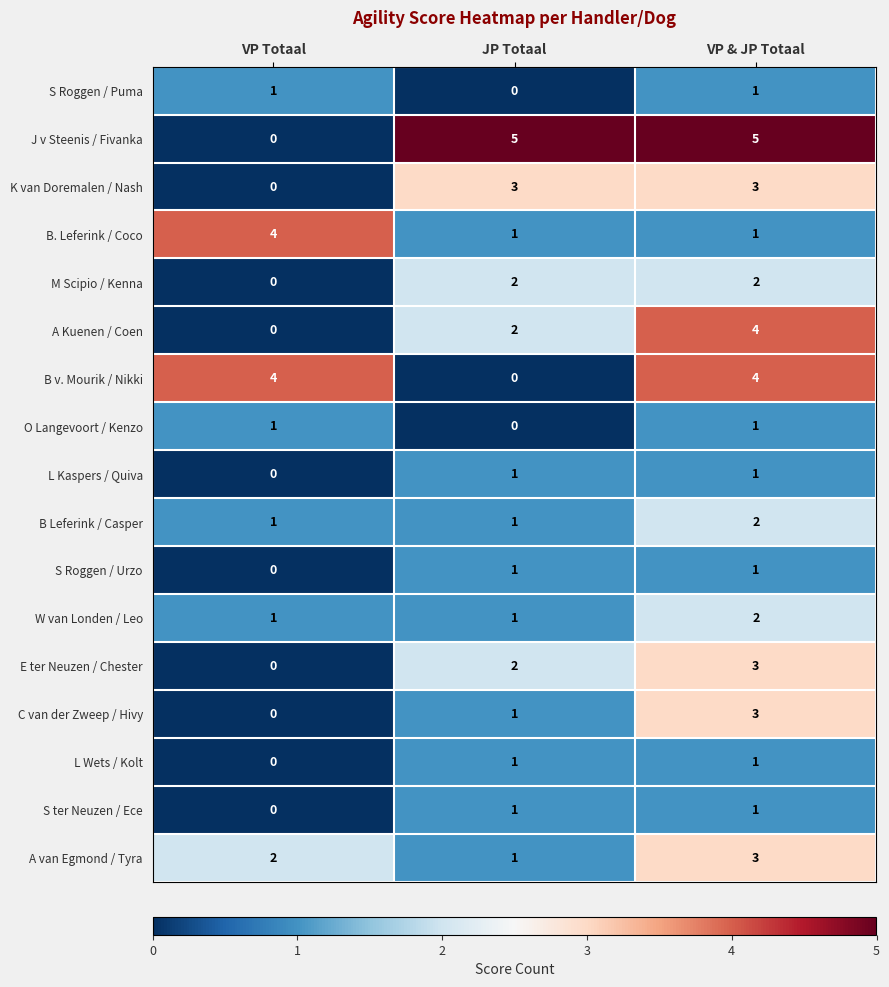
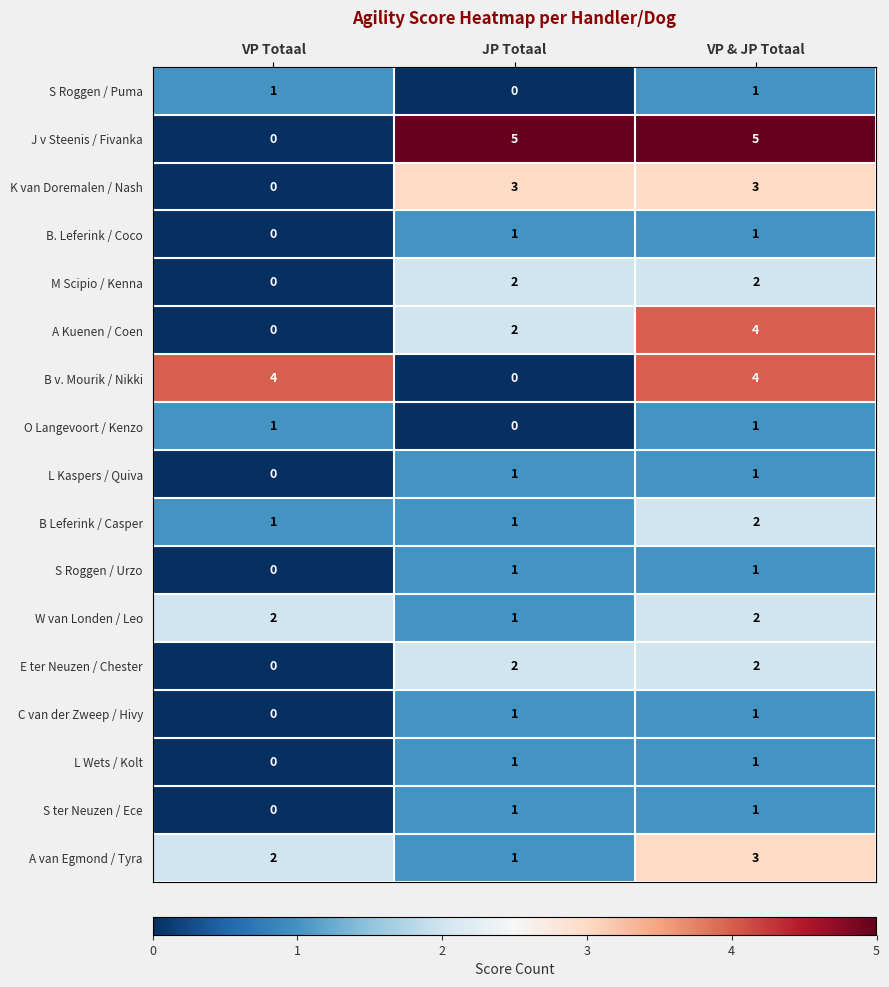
  {
    "S Roggen / Puma": {
      "VP Totaal": 1,
      "JP Totaal": 0,
      "VP & JP Totaal": 1
    },
    "J v Steenis / Fivanka": {
      "VP Totaal": 0,
      "JP Totaal": 5,
      "VP & JP Totaal": 5
    },
    "K van Doremalen / Nash": {
      "VP Totaal": 0,
      "JP Totaal": 3,
      "VP & JP Totaal": 3
    },
    "B. Leferink / Coco": {
-     "VP Totaal": 4,
+     "VP Totaal": 0,
      "JP Totaal": 1,
      "VP & JP Totaal": 1
    },
    "M Scipio / Kenna": {
      "VP Totaal": 0,
      "JP Totaal": 2,
      "VP & JP Totaal": 2
    },
    "A Kuenen / Coen": {
      "VP Totaal": 0,
      "JP Totaal": 2,
      "VP & JP Totaal": 4
    },
    "B v. Mourik / Nikki": {
      "VP Totaal": 4,
      "JP Totaal": 0,
      "VP & JP Totaal": 4
    },
    "O Langevoort / Kenzo": {
      "VP Totaal": 1,
      "JP Totaal": 0,
      "VP & JP Totaal": 1
    },
    "L Kaspers / Quiva": {
      "VP Totaal": 0,
      "JP Totaal": 1,
      "VP & JP Totaal": 1
    },
    "B Leferink / Casper": {
      "VP Totaal": 1,
      "JP Totaal": 1,
      "VP & JP Totaal": 2
    },
    "S Roggen / Urzo": {
      "VP Totaal": 0,
      "JP Totaal": 1,
      "VP & JP Totaal": 1
    },
    "W van Londen / Leo": {
-     "VP Totaal": 1,
+     "VP Totaal": 2,
      "JP Totaal": 1,
      "VP & JP Totaal": 2
    },
    "E ter Neuzen / Chester": {
      "VP Totaal": 0,
      "JP Totaal": 2,
-     "VP & JP Totaal": 3
+     "VP & JP Totaal": 2
    },
    "C van der Zweep / Hivy": {
      "VP Totaal": 0,
      "JP Totaal": 1,
-     "VP & JP Totaal": 3
+     "VP & JP Totaal": 1
    },
    "L Wets / Kolt": {
      "VP Totaal": 0,
      "JP Totaal": 1,
      "VP & JP Totaal": 1
    },
    "S ter Neuzen / Ece": {
      "VP Totaal": 0,
      "JP Totaal": 1,
      "VP & JP Totaal": 1
    },
    "A van Egmond / Tyra": {
      "VP Totaal": 2,
      "JP Totaal": 1,
      "VP & JP Totaal": 3
    }
  }
